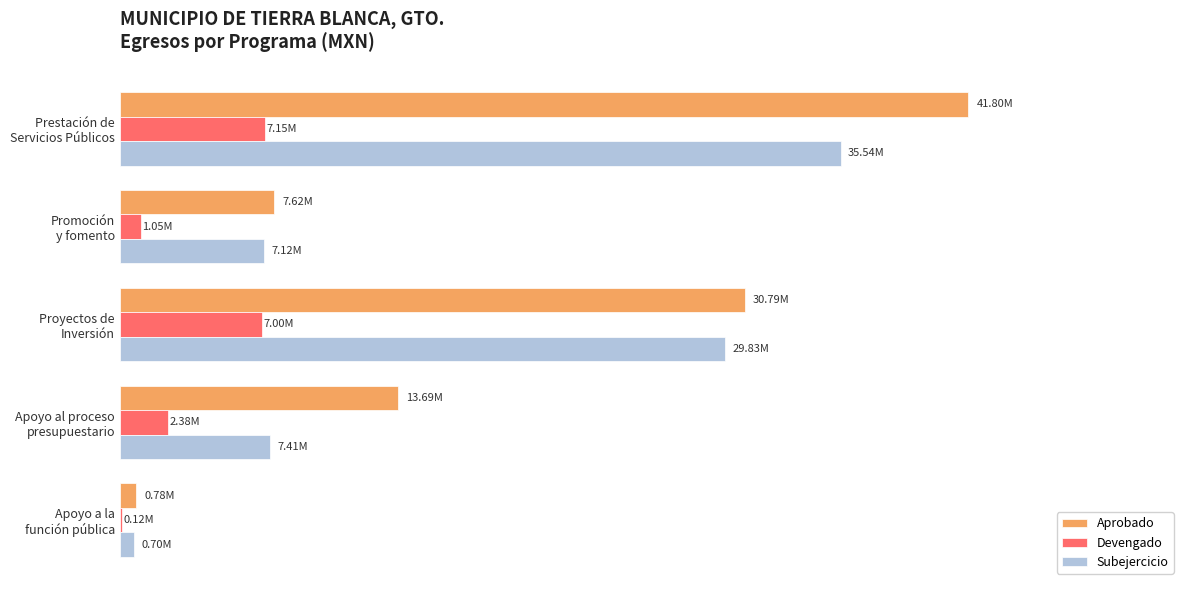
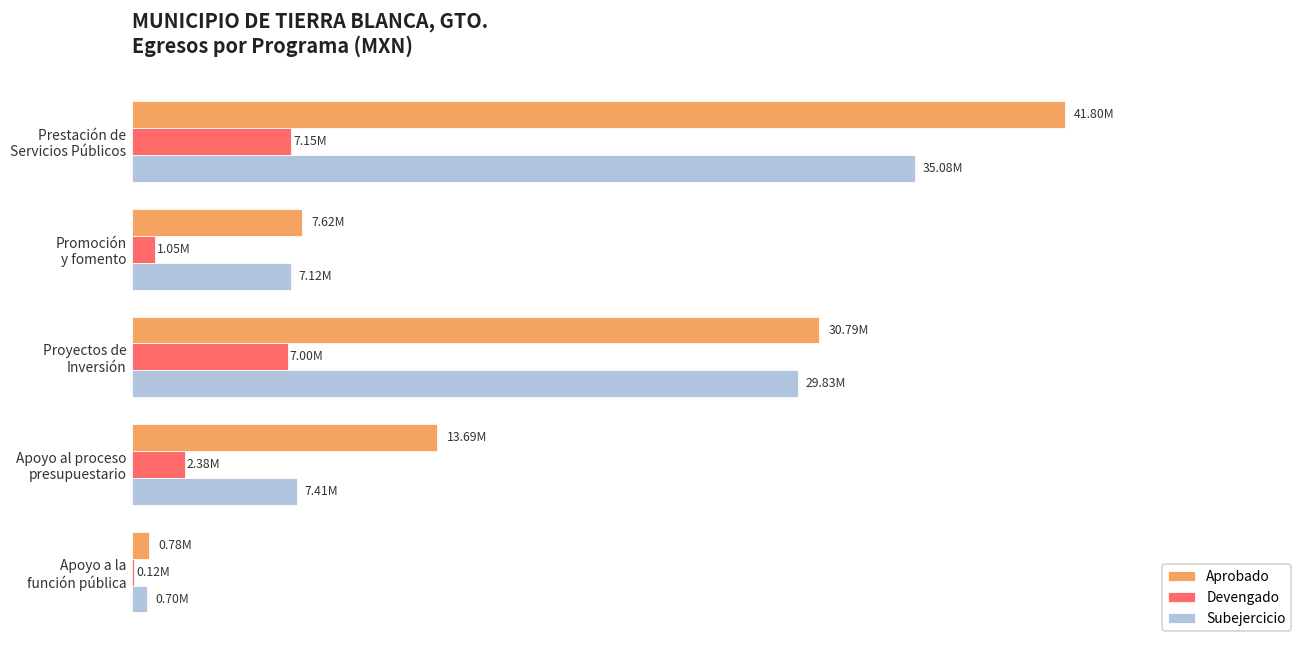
  {
    "Subejercicio": {
-     "Prestación de Servicios Públicos": "35.54M",
+     "Prestación de Servicios Públicos": "35.08M",
      "Promoción y fomento": "7.12M",
      "Proyectos de Inversión": "29.83M",
      "Apoyo al proceso presupuestario": "7.41M",
      "Apoyo a la función pública": "0.70M"
    }
  }
